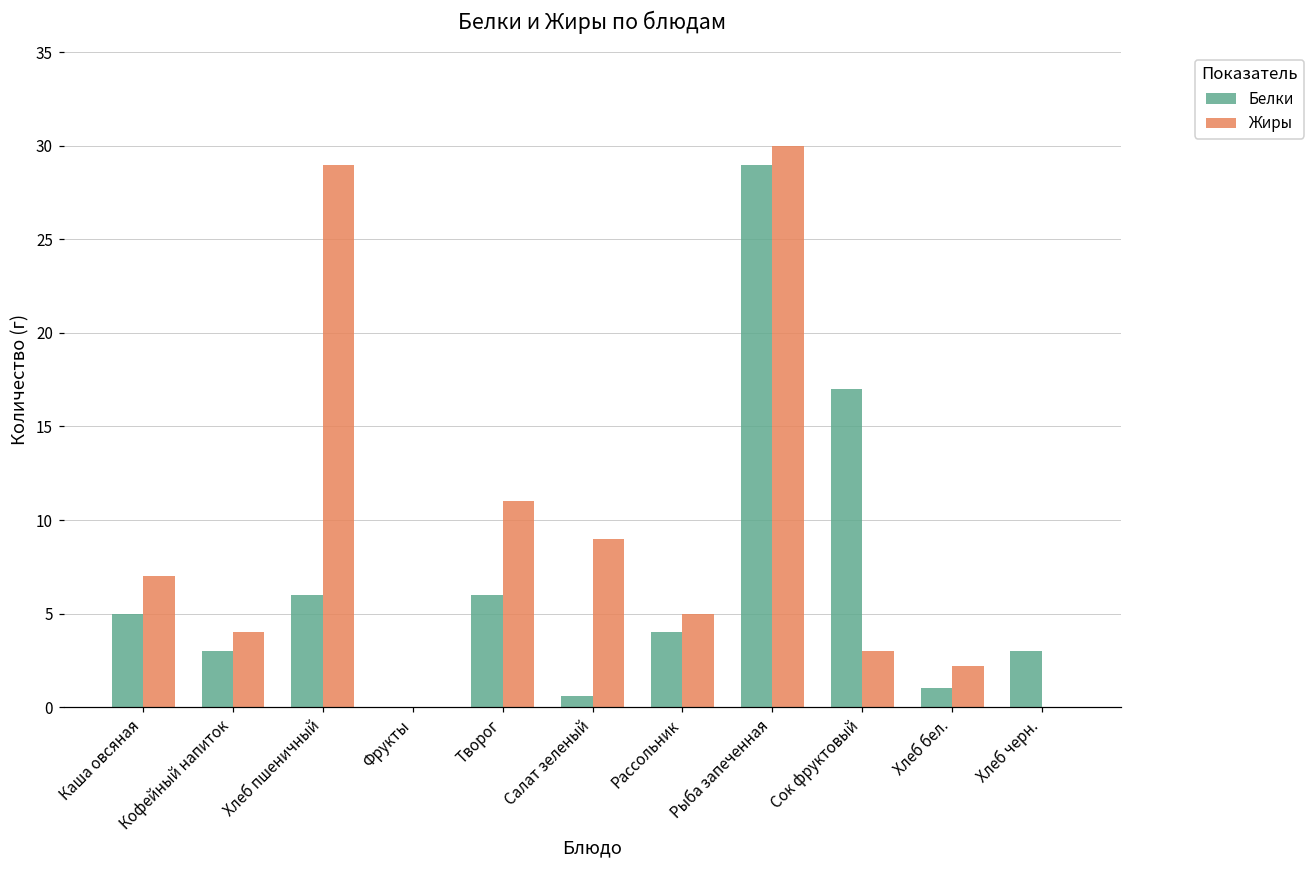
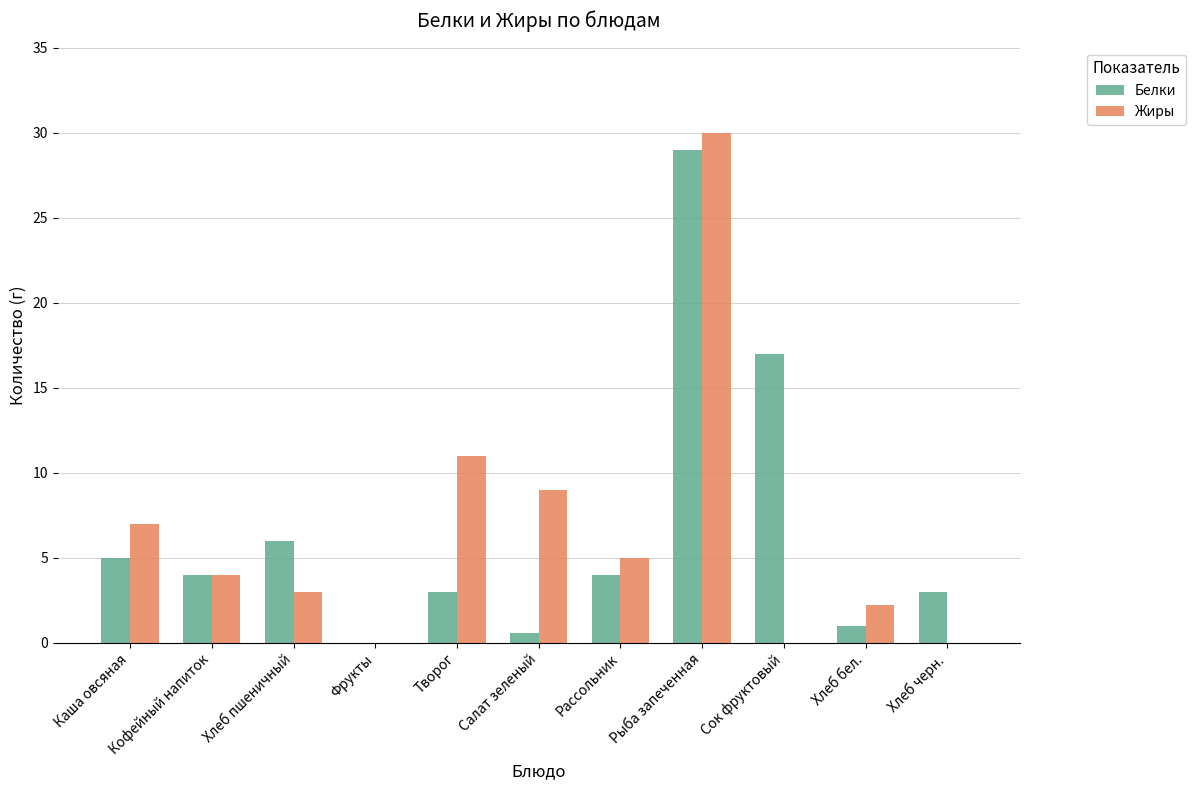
  {
    "Белки": {
      "Каша овсяная": 5,
-     "Кофейный напиток": 3,
+     "Кофейный напиток": 4,
      "Хлеб пшеничный": 6,
      "Фрукты": 0,
-     "Творог": 6,
+     "Творог": 3,
      "Салат зеленый": 0.6,
      "Рассольник": 4,
      "Рыба запеченная": 29,
      "Сок фруктовый": 17,
      "Хлеб бел.": 1,
      "Хлеб черн.": 3
    },
    "Жиры": {
      "Каша овсяная": 7,
      "Кофейный напиток": 4,
-     "Хлеб пшеничный": 29,
+     "Хлеб пшеничный": 3,
      "Фрукты": 0,
      "Творог": 11,
      "Салат зеленый": 9,
      "Рассольник": 5,
      "Рыба запеченная": 30,
-     "Сок фруктовый": 3,
+     "Сок фруктовый": 0,
      "Хлеб бел.": 2.2,
      "Хлеб черн.": 0
    }
  }
